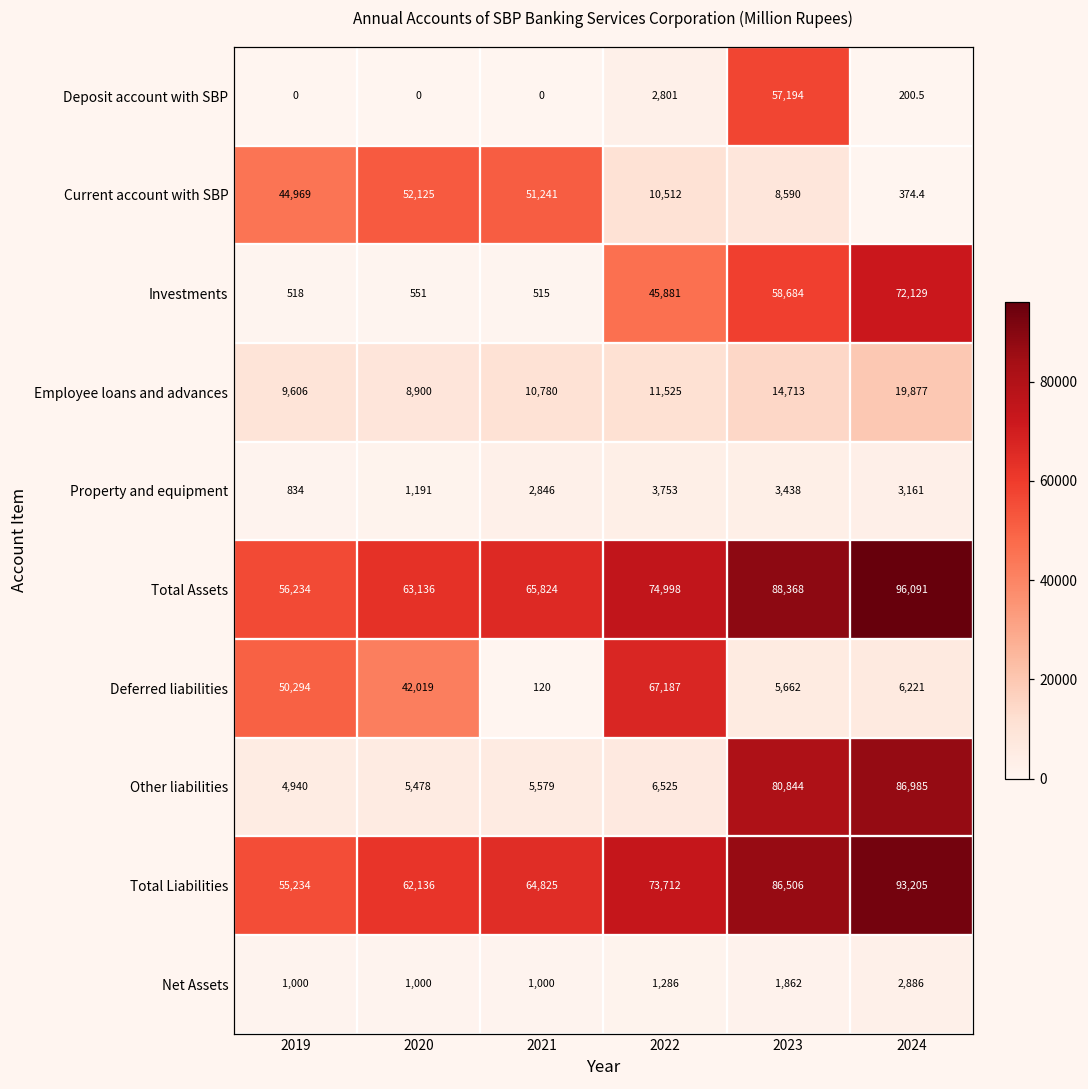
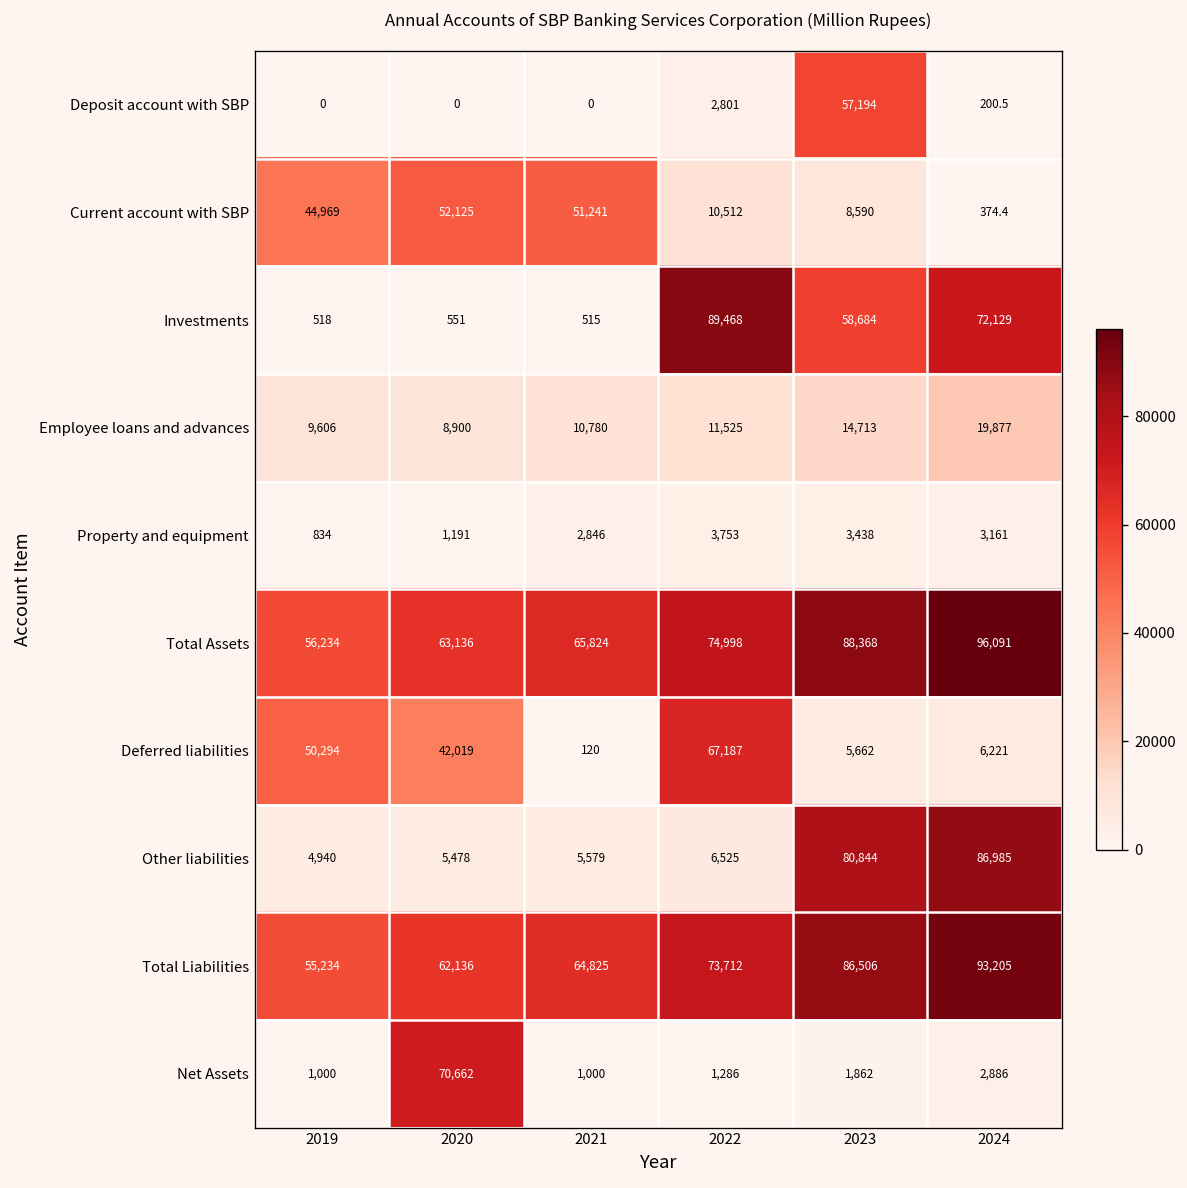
  {
    "Deposit account with SBP": {
      "2019": "0",
      "2020": "0",
      "2021": "0",
      "2022": "2,801",
      "2023": "57,194",
      "2024": "200.5"
    },
    "Current account with SBP": {
      "2019": "44,969",
      "2020": "52,125",
      "2021": "51,241",
      "2022": "10,512",
      "2023": "8,590",
      "2024": "374.4"
    },
    "Investments": {
      "2019": "518",
      "2020": "551",
      "2021": "515",
-     "2022": "45,881",
+     "2022": "89,468",
      "2023": "58,684",
      "2024": "72,129"
    },
    "Employee loans and advances": {
      "2019": "9,606",
      "2020": "8,900",
      "2021": "10,780",
      "2022": "11,525",
      "2023": "14,713",
      "2024": "19,877"
    },
    "Property and equipment": {
      "2019": "834",
      "2020": "1,191",
      "2021": "2,846",
      "2022": "3,753",
      "2023": "3,438",
      "2024": "3,161"
    },
    "Total Assets": {
      "2019": "56,234",
      "2020": "63,136",
      "2021": "65,824",
      "2022": "74,998",
      "2023": "88,368",
      "2024": "96,091"
    },
    "Deferred liabilities": {
      "2019": "50,294",
      "2020": "42,019",
      "2021": "120",
      "2022": "67,187",
      "2023": "5,662",
      "2024": "6,221"
    },
    "Other liabilities": {
      "2019": "4,940",
      "2020": "5,478",
      "2021": "5,579",
      "2022": "6,525",
      "2023": "80,844",
      "2024": "86,985"
    },
    "Total Liabilities": {
      "2019": "55,234",
      "2020": "62,136",
      "2021": "64,825",
      "2022": "73,712",
      "2023": "86,506",
      "2024": "93,205"
    },
    "Net Assets": {
      "2019": "1,000",
-     "2020": "1,000",
+     "2020": "70,662",
      "2021": "1,000",
      "2022": "1,286",
      "2023": "1,862",
      "2024": "2,886"
    }
  }
